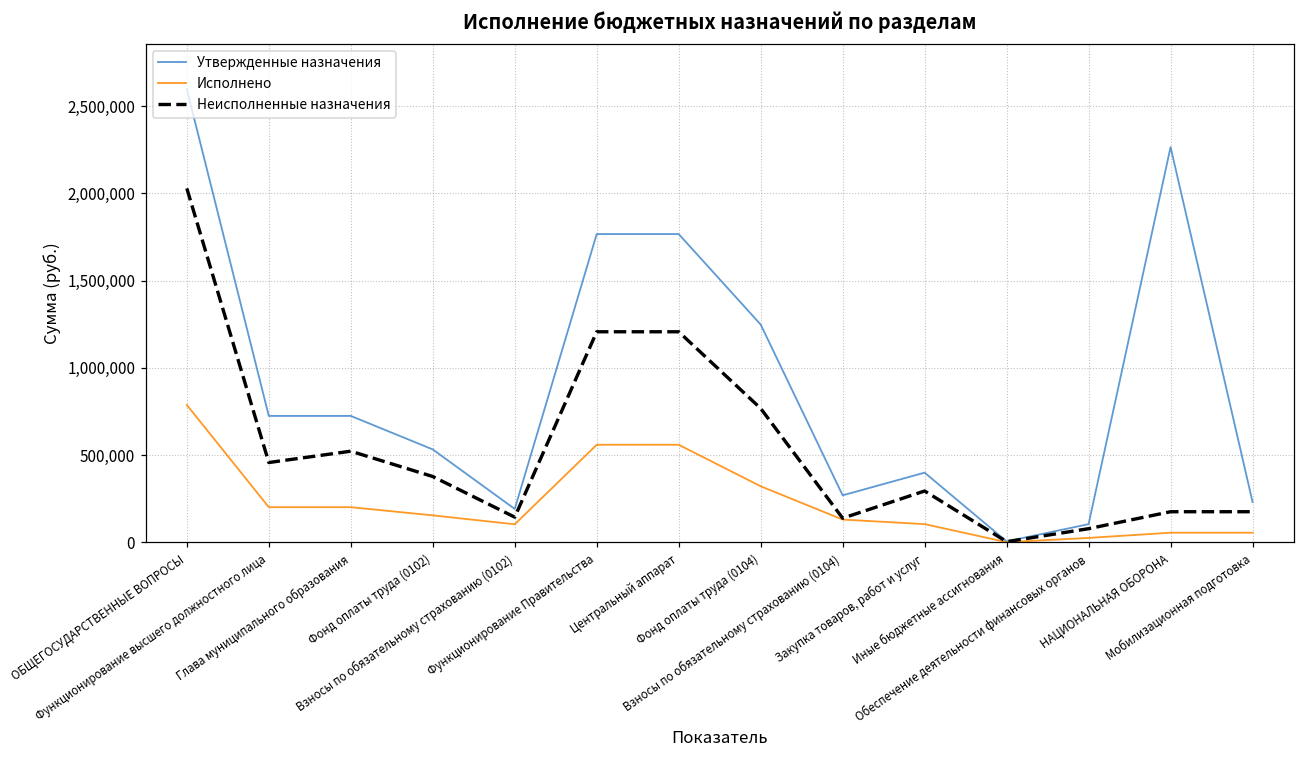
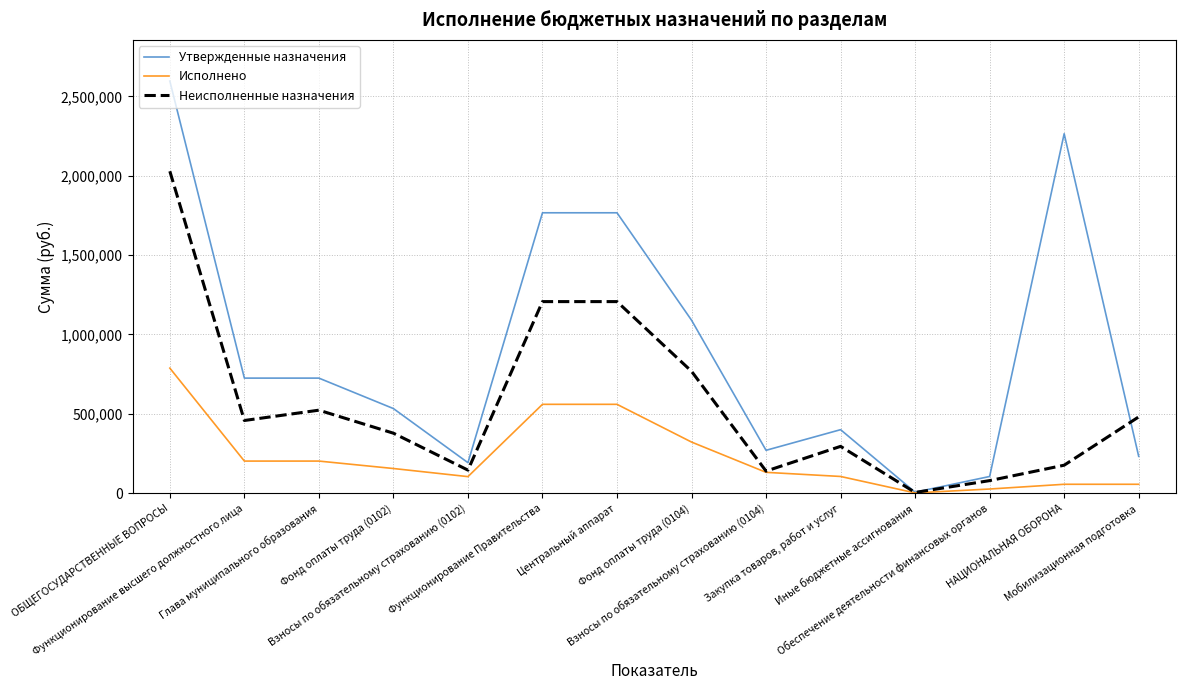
  {
    "Утвержденные назначения": {
      "Функционирование высшего должностного лица": "730,000",
      "Глава муниципального образования": "730,000",
      "Фонд оплаты труда (0102)": "530,000",
      "Взносы по обязательному страхованию (0102)": "190,000",
      "Функционирование Правительства": "1,770,000",
      "Центральный аппарат": "1,770,000",
-     "Фонд оплаты труда (0104)": "1,250,000",
+     "Фонд оплаты труда (0104)": "1,090,000",
      "Взносы по обязательному страхованию (0104)": "270,000",
      "Закупка товаров, работ и услуг": "400,000",
      "Обеспечение деятельности финансовых органов": "110,000",
      "НАЦИОНАЛЬНАЯ ОБОРОНА": "2,270,000",
      "Мобилизационная подготовка": "230,000"
    },
    "Исполнено": {
      "ОБЩЕГОСУДАРСТВЕННЫЕ ВОПРОСЫ": "790,000",
      "Функционирование высшего должностного лица": "200,000",
      "Глава муниципального образования": "200,000",
      "Фонд оплаты труда (0102)": "160,000",
      "Взносы по обязательному страхованию (0102)": "100,000",
      "Функционирование Правительства": "560,000",
      "Центральный аппарат": "560,000",
      "Фонд оплаты труда (0104)": "320,000",
      "Закупка товаров, работ и услуг": "110,000",
      "Обеспечение деятельности финансовых органов": "30,000",
      "НАЦИОНАЛЬНАЯ ОБОРОНА": "60,000",
      "Мобилизационная подготовка": "60,000"
    },
    "Неисполненные назначения": {
      "ОБЩЕГОСУДАРСТВЕННЫЕ ВОПРОСЫ": "2,030,000",
      "Функционирование высшего должностного лица": "460,000",
      "Глава муниципального образования": "520,000",
      "Фонд оплаты труда (0102)": "380,000",
      "Взносы по обязательному страхованию (0102)": "150,000",
      "Функционирование Правительства": "1,210,000",
      "Центральный аппарат": "1,210,000",
      "Фонд оплаты труда (0104)": "770,000",
      "Закупка товаров, работ и услуг": "290,000",
      "Обеспечение деятельности финансовых органов": "80,000",
      "НАЦИОНАЛЬНАЯ ОБОРОНА": "180,000",
-     "Мобилизационная подготовка": "180,000"
+     "Мобилизационная подготовка": "480,000"
    }
  }
